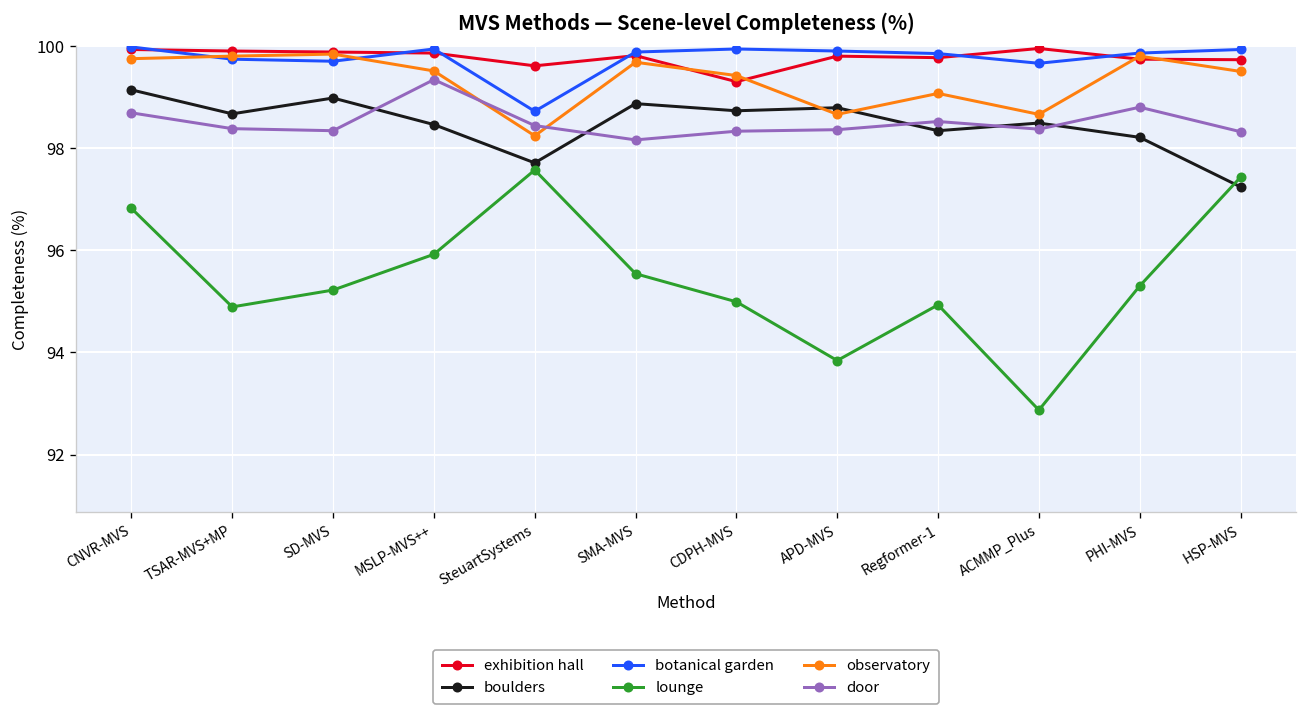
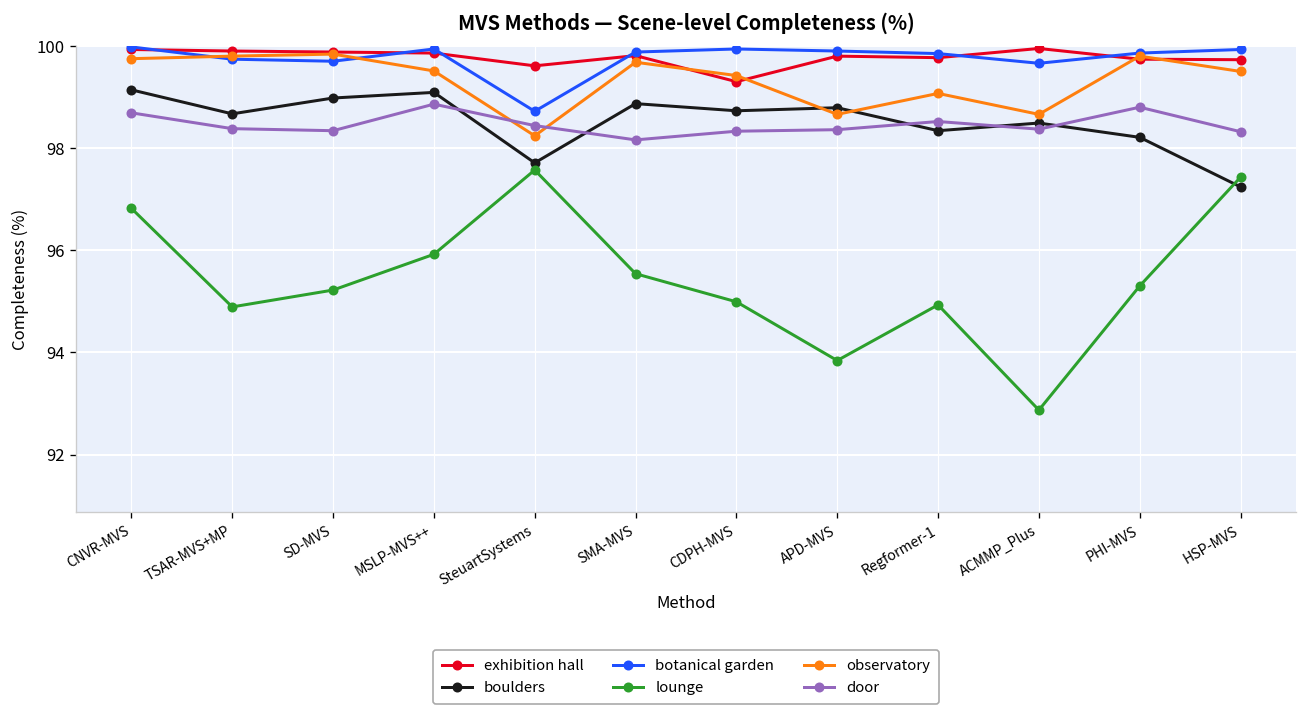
  {
    "exhibition hall": {
      "TSAR-MVS+MP": 99.9,
      "MSLP-MVS++": 99.9,
      "SteuartSystems": 99.6,
      "SMA-MVS": 99.8,
      "CDPH-MVS": 99.3,
      "APD-MVS": 99.8,
      "Regformer-1": 99.8,
      "ACMMP_Plus": 100.0,
      "PHI-MVS": 99.7,
      "HSP-MVS": 99.7
    },
    "boulders": {
      "CNVR-MVS": 99.1,
      "TSAR-MVS+MP": 98.7,
      "SD-MVS": 99.0,
-     "MSLP-MVS++": 98.5,
+     "MSLP-MVS++": 99.1,
      "SteuartSystems": 97.7,
      "SMA-MVS": 98.9,
      "CDPH-MVS": 98.7,
      "APD-MVS": 98.8,
      "Regformer-1": 98.3,
      "ACMMP_Plus": 98.5,
      "PHI-MVS": 98.2,
      "HSP-MVS": 97.2
    },
    "botanical garden": {
      "TSAR-MVS+MP": 99.7,
      "SD-MVS": 99.7,
      "MSLP-MVS++": 99.9,
      "SteuartSystems": 98.7,
      "SMA-MVS": 99.9,
      "CDPH-MVS": 99.9,
      "APD-MVS": 99.9,
      "Regformer-1": 99.9,
      "ACMMP_Plus": 99.7,
      "HSP-MVS": 99.9
    },
    "lounge": {
      "CNVR-MVS": 96.8,
      "TSAR-MVS+MP": 94.9,
      "SD-MVS": 95.2,
      "MSLP-MVS++": 95.9,
      "SteuartSystems": 97.6,
      "SMA-MVS": 95.5,
      "CDPH-MVS": 95.0,
      "APD-MVS": 93.8,
      "Regformer-1": 94.9,
      "ACMMP_Plus": 92.9,
      "PHI-MVS": 95.3,
      "HSP-MVS": 97.4
    },
    "observatory": {
      "CNVR-MVS": 99.8,
      "TSAR-MVS+MP": 99.8,
      "MSLP-MVS++": 99.5,
      "SteuartSystems": 98.2,
      "SMA-MVS": 99.7,
      "CDPH-MVS": 99.4,
      "APD-MVS": 98.7,
      "Regformer-1": 99.1,
      "ACMMP_Plus": 98.7,
      "HSP-MVS": 99.5
    },
    "door": {
      "CNVR-MVS": 98.7,
      "TSAR-MVS+MP": 98.4,
      "SD-MVS": 98.3,
-     "MSLP-MVS++": 99.3,
+     "MSLP-MVS++": 98.9,
      "SteuartSystems": 98.4,
      "SMA-MVS": 98.2,
      "CDPH-MVS": 98.3,
      "APD-MVS": 98.4,
      "Regformer-1": 98.5,
      "ACMMP_Plus": 98.4,
      "PHI-MVS": 98.8,
      "HSP-MVS": 98.3
    }
  }
